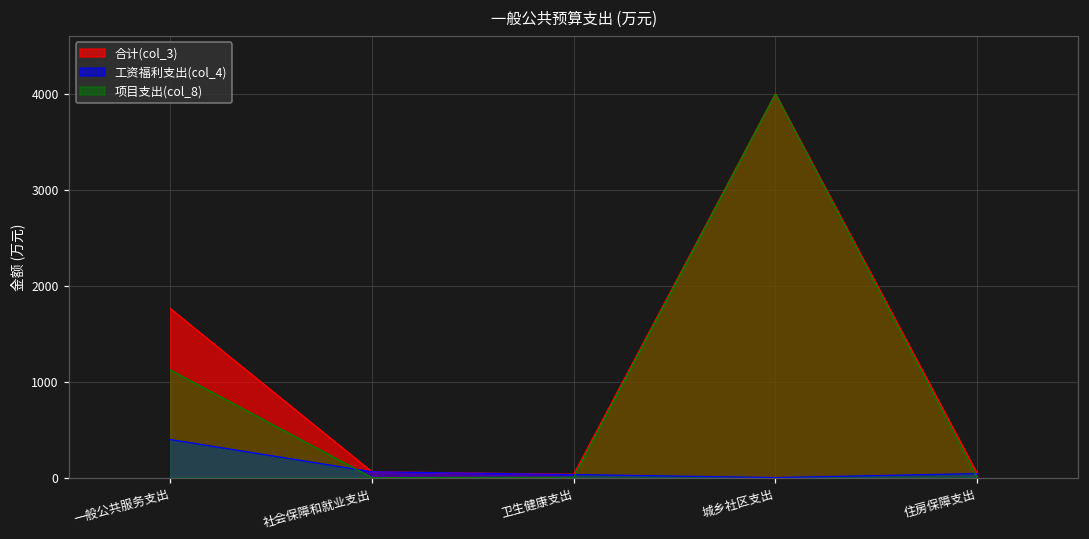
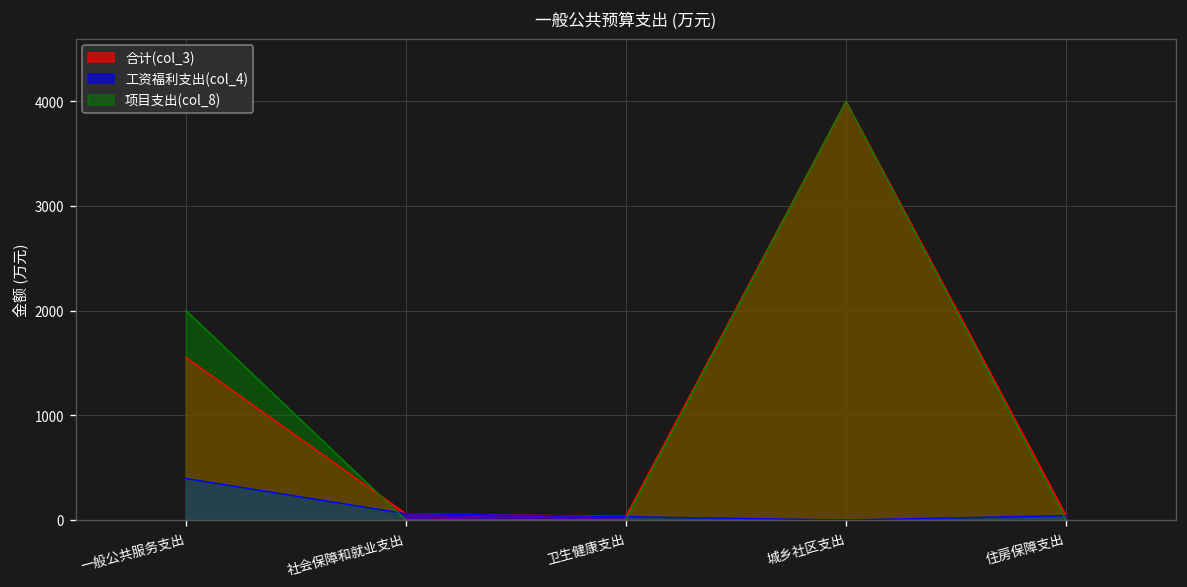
  {
    "合计(col_3)": {
-     "一般公共服务支出": 1800
+     "一般公共服务支出": 1600
    },
    "工资福利支出(col_4)": {
      "一般公共服务支出": 400,
      "城乡社区支出": 0
    },
    "项目支出(col_8)": {
-     "一般公共服务支出": 1100,
+     "一般公共服务支出": 2000,
      "社会保障和就业支出": 0,
      "住房保障支出": 0
    }
  }
